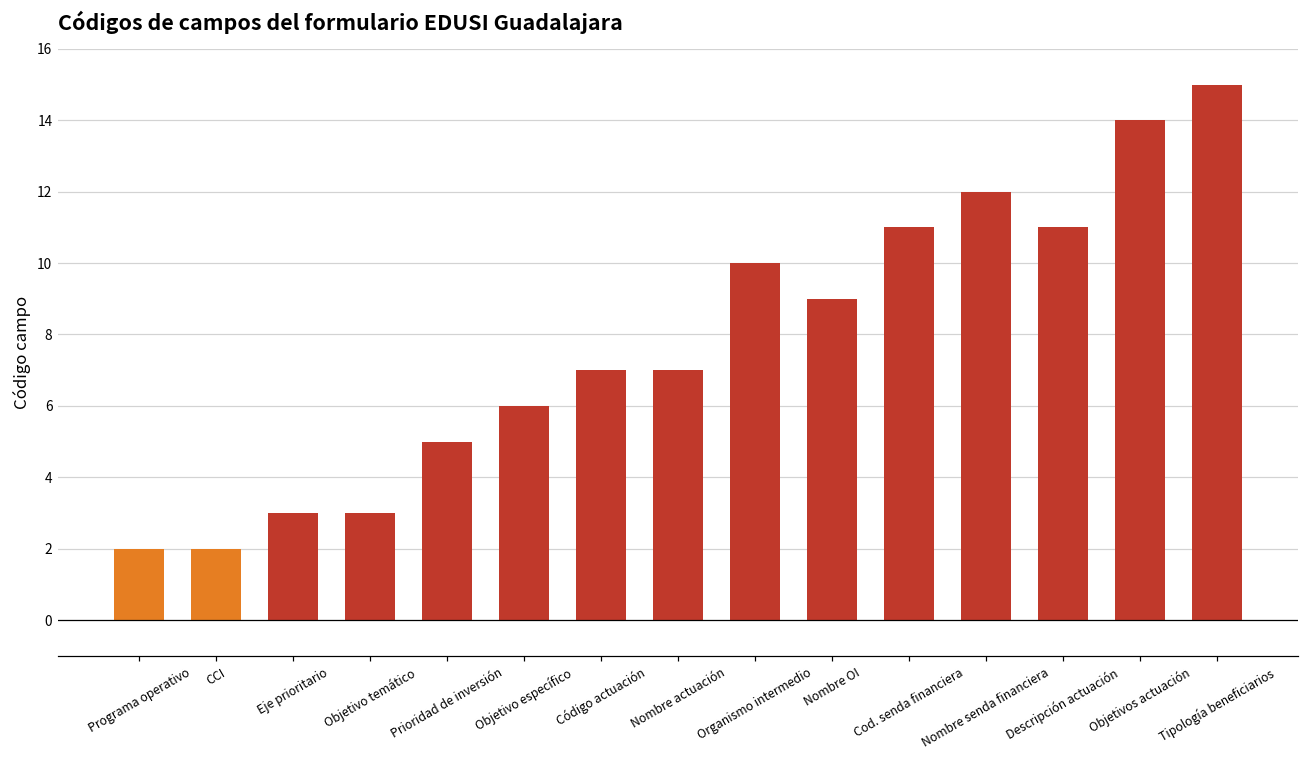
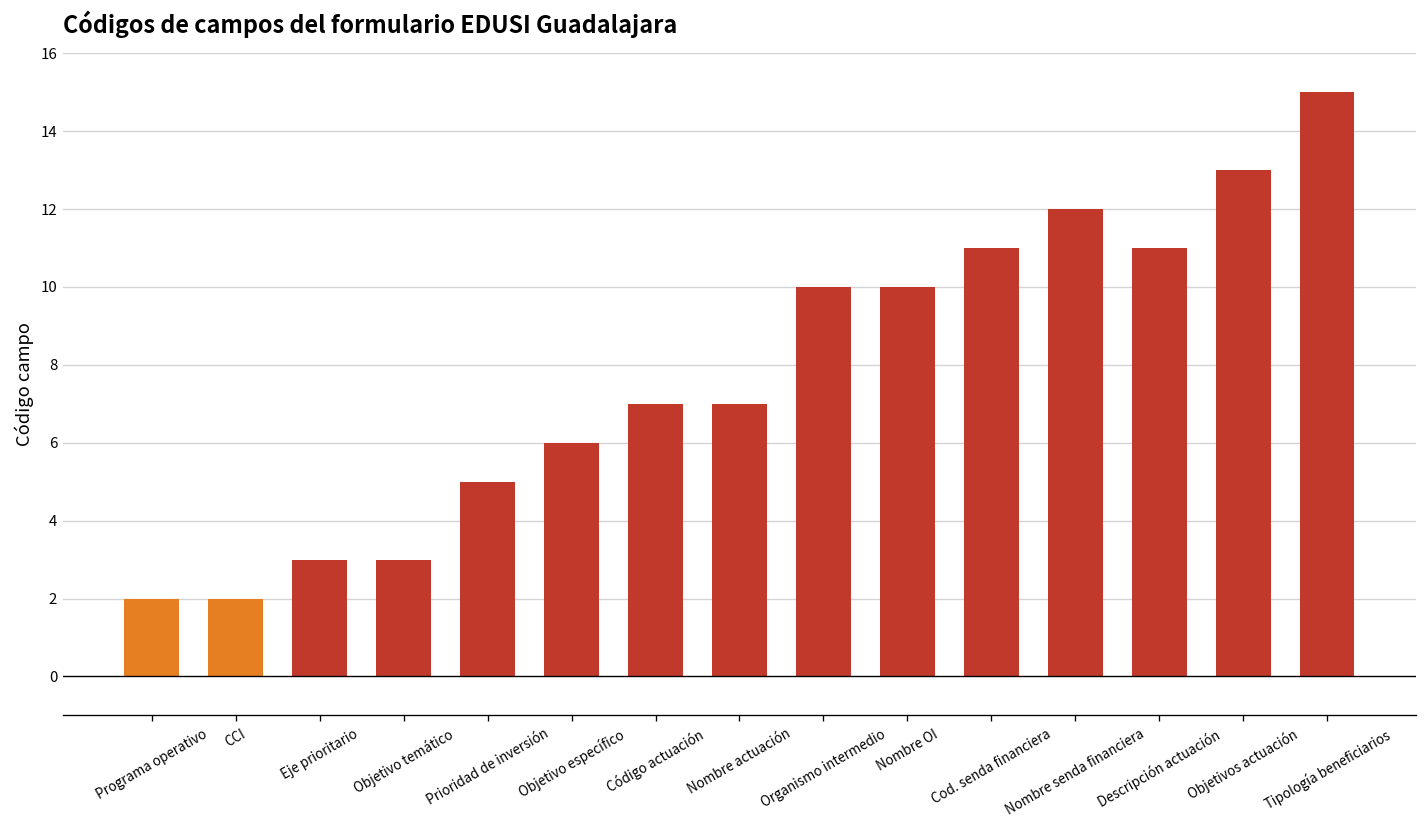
  {
    "Programa operativo": 2,
    "CCI": 2,
    "Eje prioritario": 3,
    "Objetivo temático": 3,
    "Prioridad de inversión": 5,
    "Objetivo específico": 6,
    "Código actuación": 7,
    "Nombre actuación": 7,
    "Organismo intermedio": 10,
-   "Nombre OI": 9,
+   "Nombre OI": 10,
    "Cod. senda financiera": 11,
    "Nombre senda financiera": 12,
    "Descripción actuación": 11,
-   "Objetivos actuación": 14,
+   "Objetivos actuación": 13,
    "Tipología beneficiarios": 15
  }
